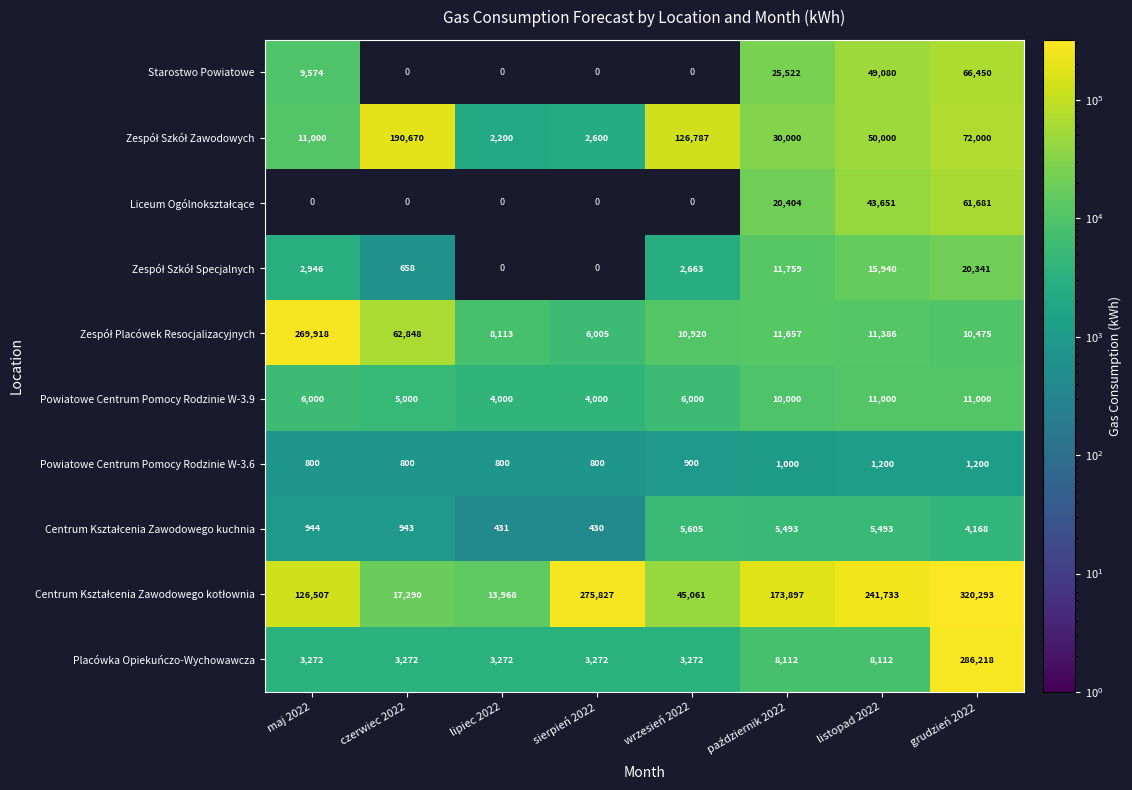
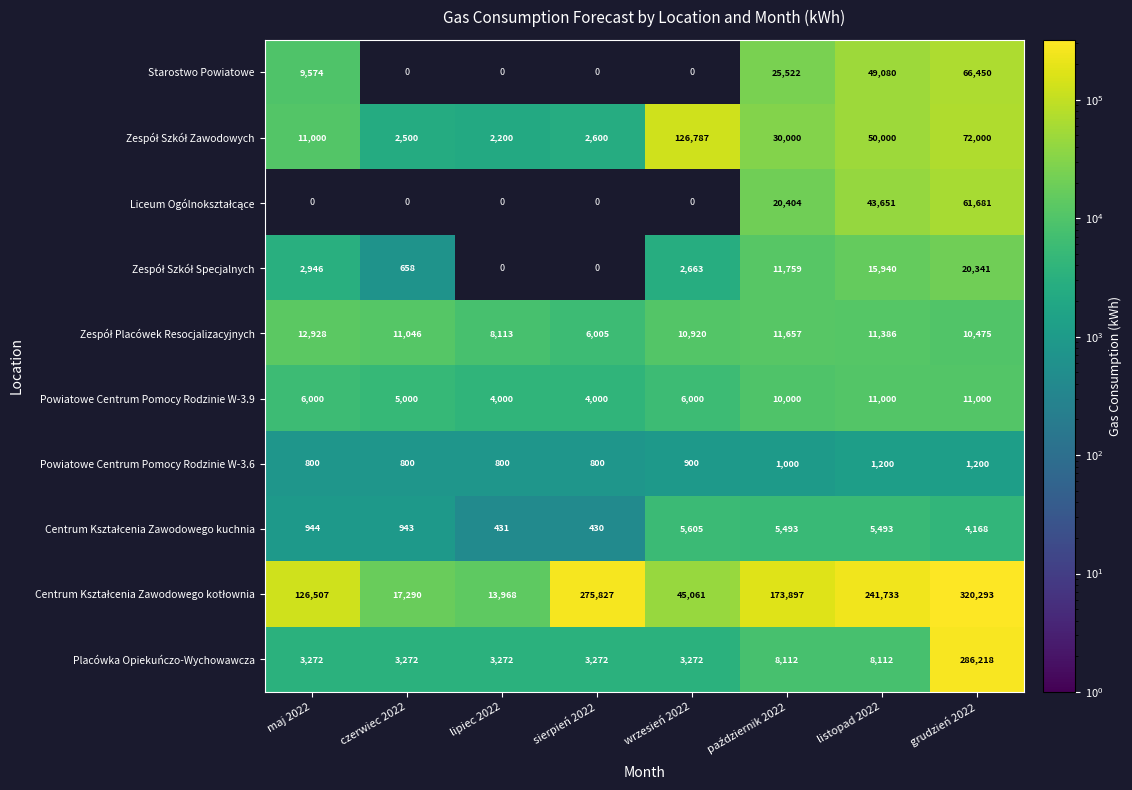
  {
    "Starostwo Powiatowe": {
      "maj 2022": "9,574",
      "październik 2022": "25,522",
      "listopad 2022": "49,080",
      "grudzień 2022": "66,450"
    },
    "Zespół Szkół Zawodowych": {
      "maj 2022": "11,000",
-     "czerwiec 2022": "190,670",
+     "czerwiec 2022": "2,500",
      "lipiec 2022": "2,200",
      "sierpień 2022": "2,600",
      "wrzesień 2022": "126,787",
      "październik 2022": "30,000",
      "listopad 2022": "50,000",
      "grudzień 2022": "72,000"
    },
    "Liceum Ogólnokształcące": {
      "październik 2022": "20,404",
      "listopad 2022": "43,651",
      "grudzień 2022": "61,681"
    },
    "Zespół Szkół Specjalnych": {
      "maj 2022": "2,946",
      "czerwiec 2022": "658",
      "wrzesień 2022": "2,663",
      "październik 2022": "11,759",
      "listopad 2022": "15,940",
      "grudzień 2022": "20,341"
    },
    "Zespół Placówek Resocjalizacyjnych": {
-     "maj 2022": "269,918",
-     "czerwiec 2022": "62,848",
+     "maj 2022": "12,928",
+     "czerwiec 2022": "11,046",
      "lipiec 2022": "8,113",
      "sierpień 2022": "6,005",
      "wrzesień 2022": "10,920",
      "październik 2022": "11,657",
      "listopad 2022": "11,386",
      "grudzień 2022": "10,475"
    },
    "Powiatowe Centrum Pomocy Rodzinie W-3.9": {
      "maj 2022": "6,000",
      "czerwiec 2022": "5,000",
      "lipiec 2022": "4,000",
      "sierpień 2022": "4,000",
      "wrzesień 2022": "6,000",
      "październik 2022": "10,000",
      "listopad 2022": "11,000",
      "grudzień 2022": "11,000"
    },
    "Powiatowe Centrum Pomocy Rodzinie W-3.6": {
      "maj 2022": "800",
      "czerwiec 2022": "800",
      "lipiec 2022": "800",
      "sierpień 2022": "800",
      "wrzesień 2022": "900",
      "październik 2022": "1,000",
      "listopad 2022": "1,200",
      "grudzień 2022": "1,200"
    },
    "Centrum Kształcenia Zawodowego kuchnia": {
      "maj 2022": "944",
      "czerwiec 2022": "943",
      "lipiec 2022": "431",
      "sierpień 2022": "430",
      "wrzesień 2022": "5,605",
      "październik 2022": "5,493",
      "listopad 2022": "5,493",
      "grudzień 2022": "4,168"
    },
    "Centrum Kształcenia Zawodowego kotłownia": {
      "maj 2022": "126,507",
      "czerwiec 2022": "17,290",
      "lipiec 2022": "13,968",
      "sierpień 2022": "275,827",
      "wrzesień 2022": "45,061",
      "październik 2022": "173,897",
      "listopad 2022": "241,733",
      "grudzień 2022": "320,293"
    },
    "Placówka Opiekuńczo-Wychowawcza": {
      "maj 2022": "3,272",
      "czerwiec 2022": "3,272",
      "lipiec 2022": "3,272",
      "sierpień 2022": "3,272",
      "wrzesień 2022": "3,272",
      "październik 2022": "8,112",
      "listopad 2022": "8,112",
      "grudzień 2022": "286,218"
    }
  }
